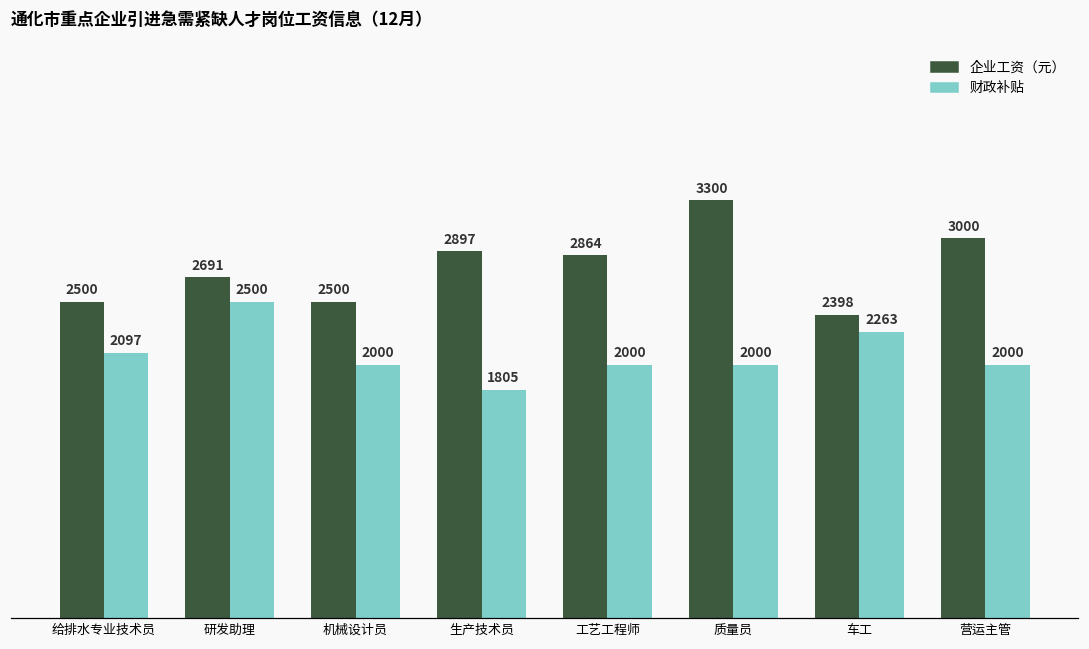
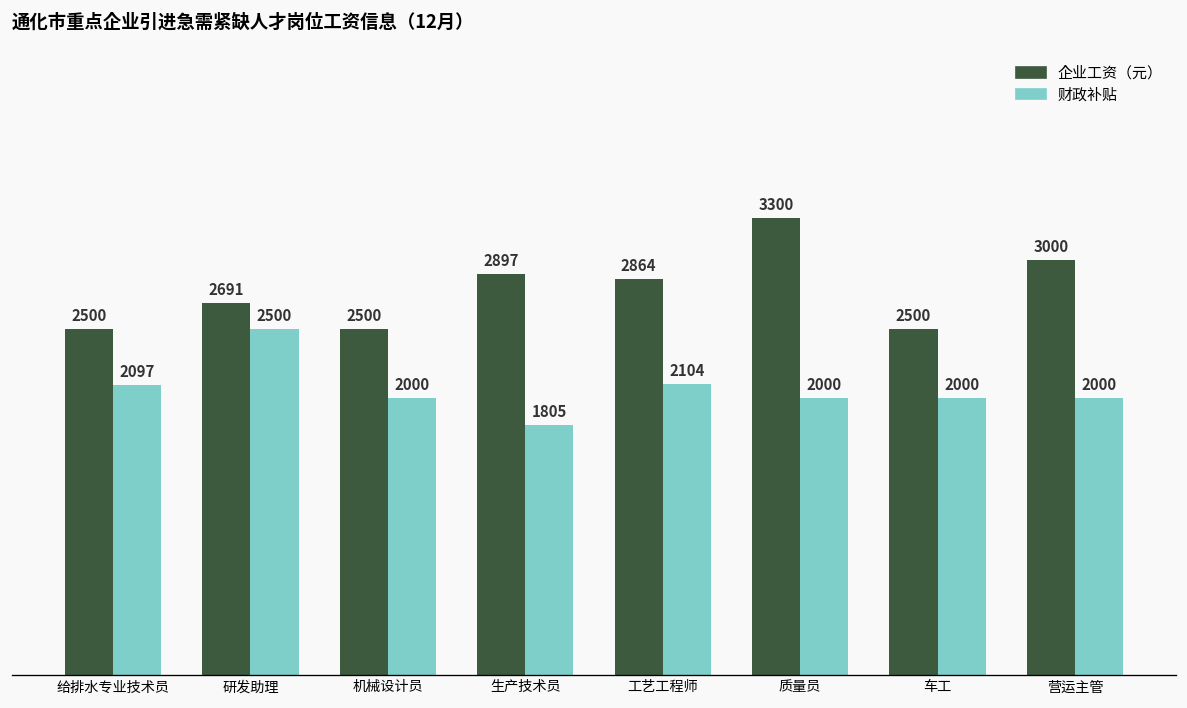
  {
    "企业工资（元）": {
      "给排水专业技术员": 2500,
      "研发助理": 2691,
      "机械设计员": 2500,
      "生产技术员": 2897,
      "工艺工程师": 2864,
      "质量员": 3300,
-     "车工": 2398,
+     "车工": 2500,
      "营运主管": 3000
    },
    "财政补贴": {
      "给排水专业技术员": 2097,
      "研发助理": 2500,
      "机械设计员": 2000,
      "生产技术员": 1805,
-     "工艺工程师": 2000,
+     "工艺工程师": 2104,
      "质量员": 2000,
-     "车工": 2263,
+     "车工": 2000,
      "营运主管": 2000
    }
  }
